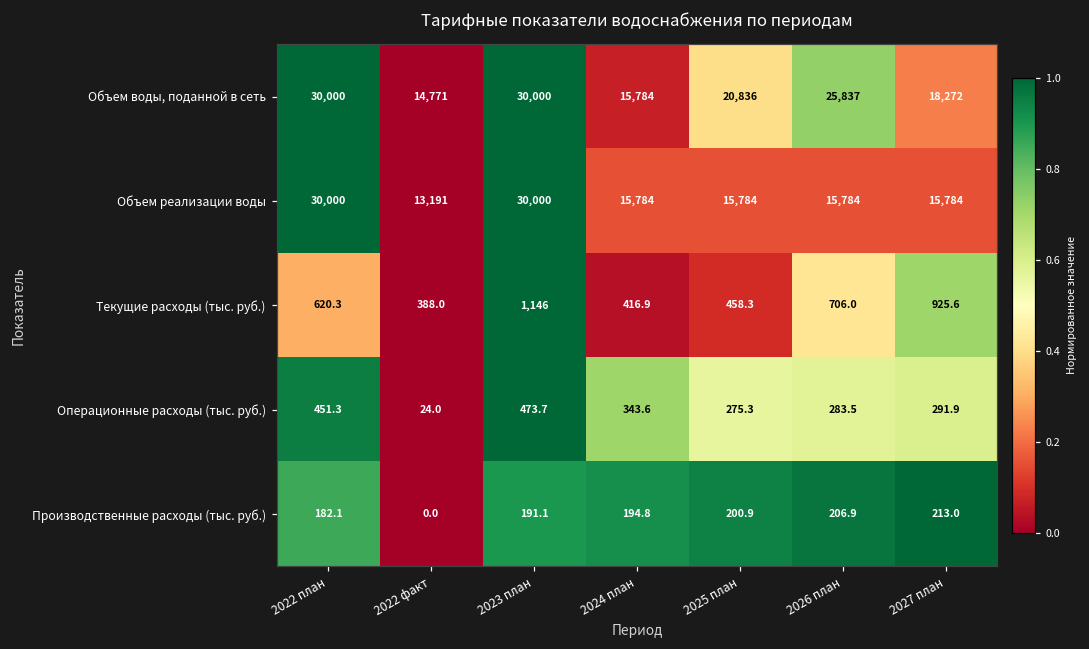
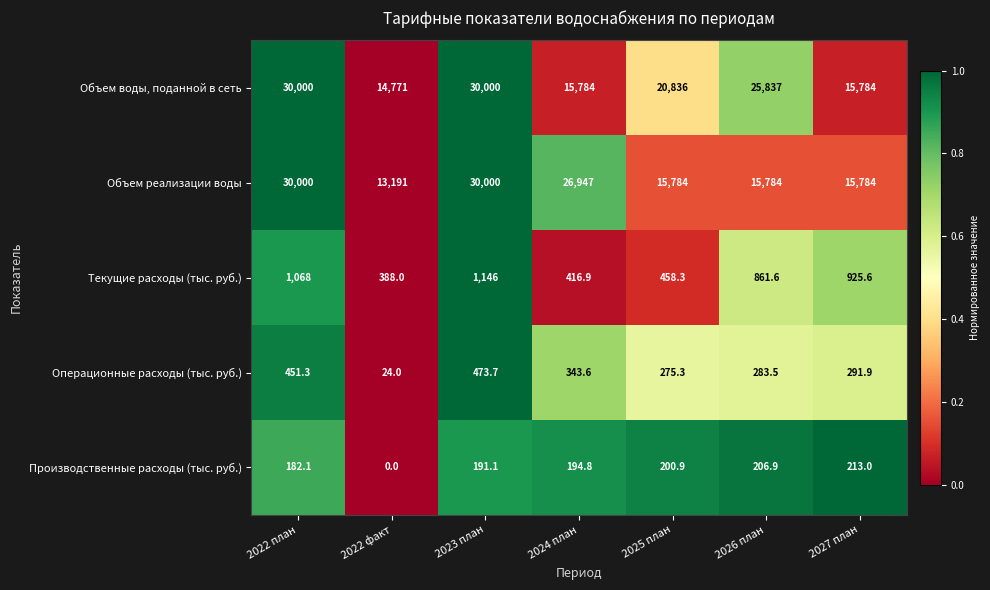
  {
    "Объем воды, поданной в сеть": {
      "2022 план": "30,000",
      "2022 факт": "14,771",
      "2023 план": "30,000",
      "2024 план": "15,784",
      "2025 план": "20,836",
      "2026 план": "25,837",
-     "2027 план": "18,272"
+     "2027 план": "15,784"
    },
    "Объем реализации воды": {
      "2022 план": "30,000",
      "2022 факт": "13,191",
      "2023 план": "30,000",
-     "2024 план": "15,784",
+     "2024 план": "26,947",
      "2025 план": "15,784",
      "2026 план": "15,784",
      "2027 план": "15,784"
    },
    "Текущие расходы (тыс. руб.)": {
-     "2022 план": "620.3",
+     "2022 план": "1,068",
      "2022 факт": "388.0",
      "2023 план": "1,146",
      "2024 план": "416.9",
      "2025 план": "458.3",
-     "2026 план": "706.0",
+     "2026 план": "861.6",
      "2027 план": "925.6"
    },
    "Операционные расходы (тыс. руб.)": {
      "2022 план": "451.3",
      "2022 факт": "24.0",
      "2023 план": "473.7",
      "2024 план": "343.6",
      "2025 план": "275.3",
      "2026 план": "283.5",
      "2027 план": "291.9"
    },
    "Производственные расходы (тыс. руб.)": {
      "2022 план": "182.1",
      "2022 факт": "0.0",
      "2023 план": "191.1",
      "2024 план": "194.8",
      "2025 план": "200.9",
      "2026 план": "206.9",
      "2027 план": "213.0"
    }
  }
